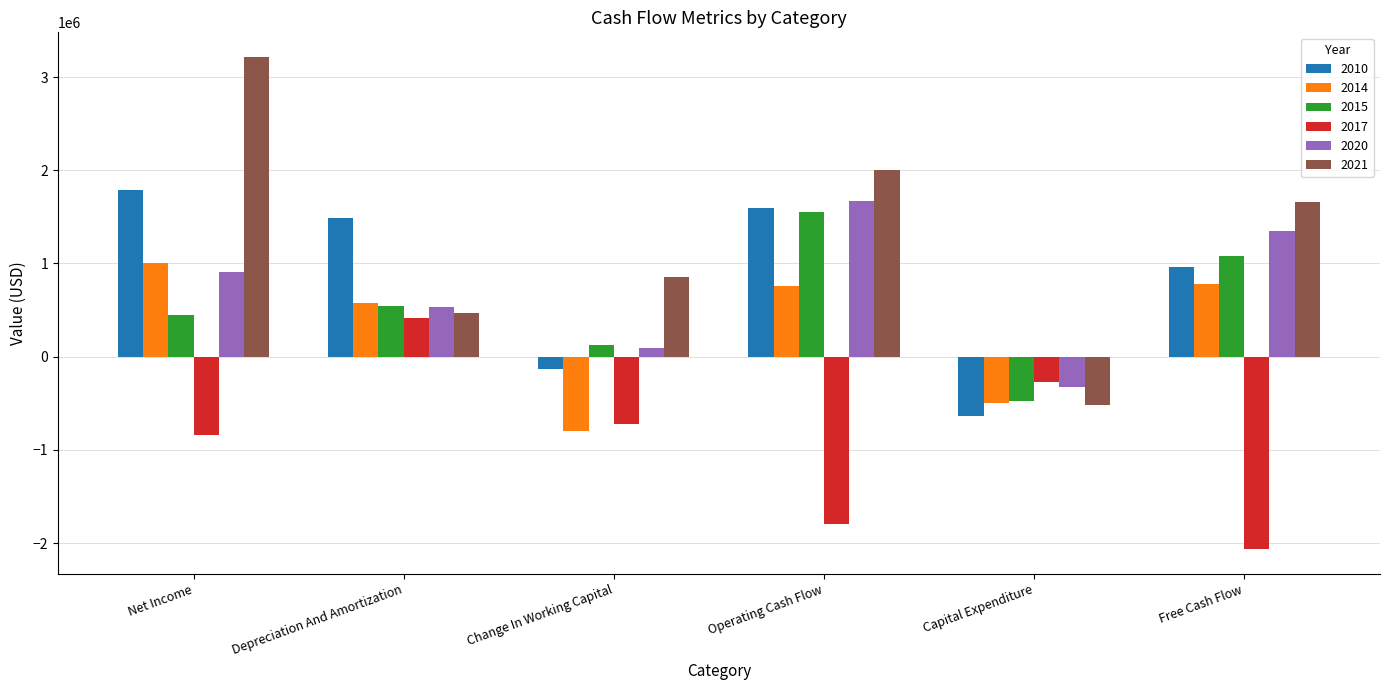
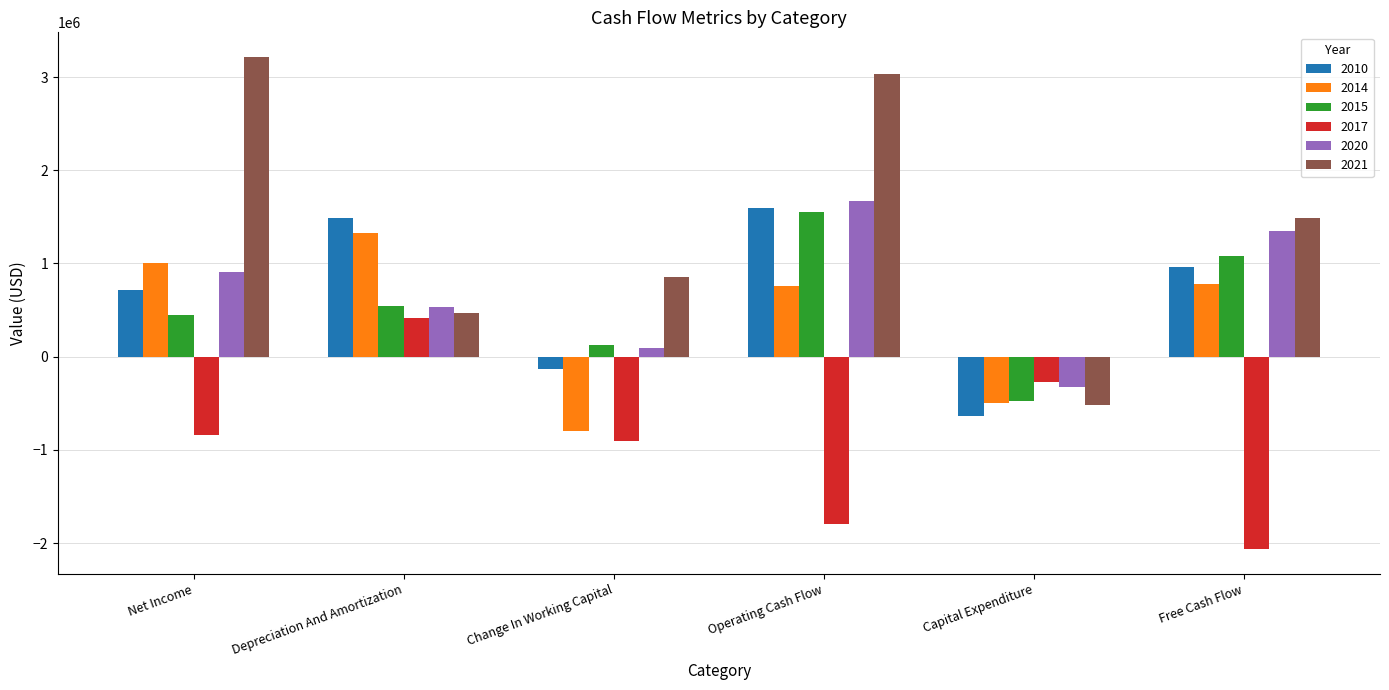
  {
    "2010": {
-     "Net Income": 1800000,
+     "Net Income": 700000,
      "Depreciation And Amortization": 1500000,
      "Change In Working Capital": -100000,
      "Operating Cash Flow": 1600000,
      "Capital Expenditure": -600000,
      "Free Cash Flow": 1000000
    },
    "2014": {
      "Net Income": 1000000,
-     "Depreciation And Amortization": 600000,
+     "Depreciation And Amortization": 1300000,
      "Change In Working Capital": -800000,
      "Operating Cash Flow": 800000,
      "Capital Expenditure": -500000,
      "Free Cash Flow": 800000
    },
    "2015": {
      "Net Income": 500000,
      "Depreciation And Amortization": 500000,
      "Change In Working Capital": 100000,
      "Operating Cash Flow": 1600000,
      "Capital Expenditure": -500000,
      "Free Cash Flow": 1100000
    },
    "2017": {
      "Net Income": -800000,
      "Depreciation And Amortization": 400000,
-     "Change In Working Capital": -700000,
+     "Change In Working Capital": -900000,
      "Operating Cash Flow": -1800000,
      "Capital Expenditure": -300000,
      "Free Cash Flow": -2100000
    },
    "2020": {
      "Net Income": 900000,
      "Depreciation And Amortization": 500000,
      "Change In Working Capital": 100000,
      "Operating Cash Flow": 1700000,
      "Capital Expenditure": -300000,
      "Free Cash Flow": 1300000
    },
    "2021": {
      "Net Income": 3200000,
      "Depreciation And Amortization": 500000,
      "Change In Working Capital": 900000,
-     "Operating Cash Flow": 2000000,
+     "Operating Cash Flow": 3000000,
      "Capital Expenditure": -500000,
-     "Free Cash Flow": 1700000
+     "Free Cash Flow": 1500000
    }
  }
